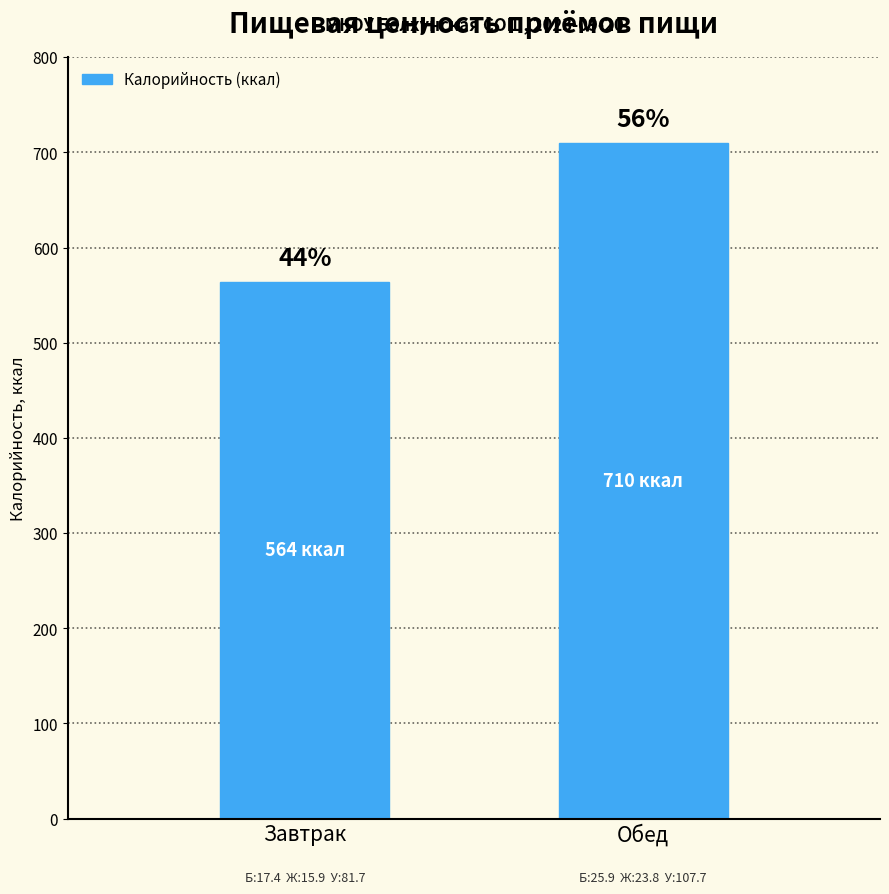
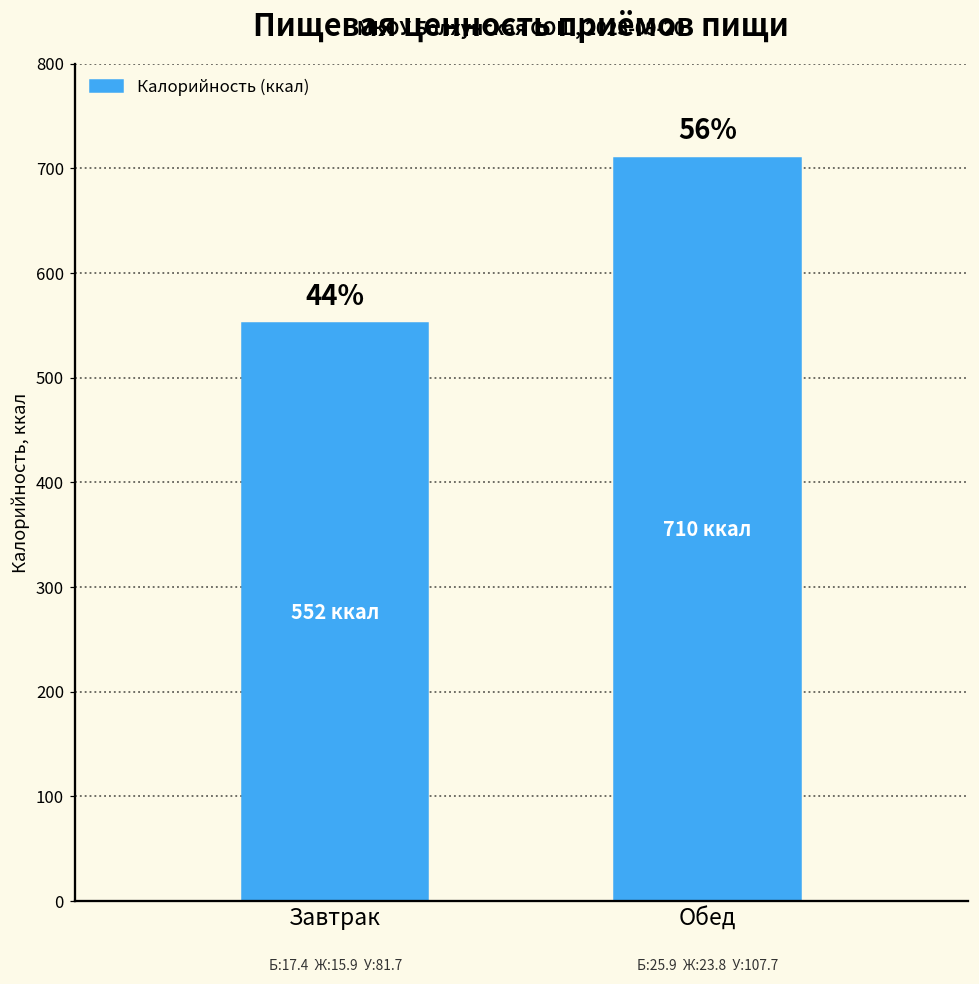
  {
-   "Завтрак": 564,
+   "Завтрак": 552,
    "Обед": 710
  }
